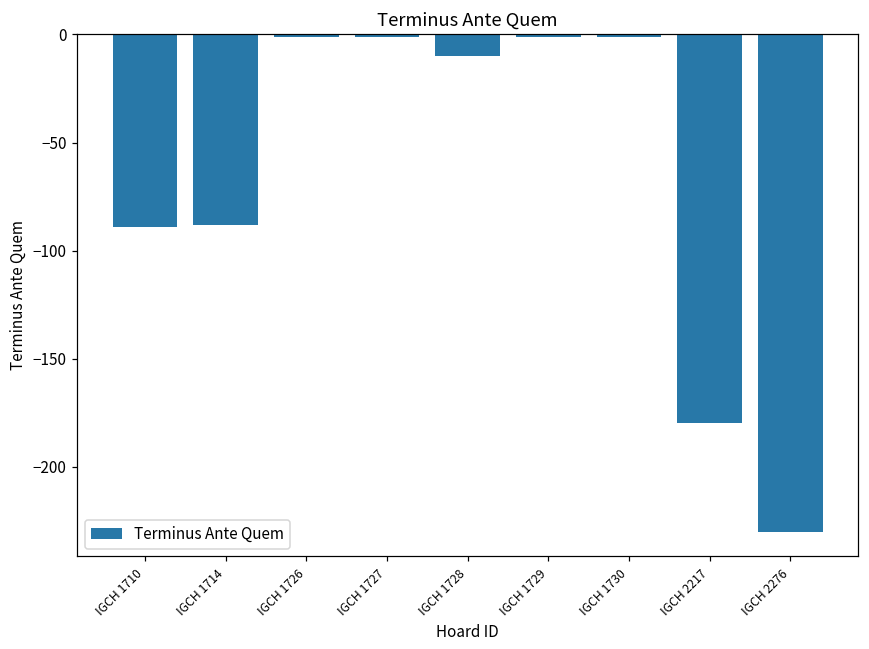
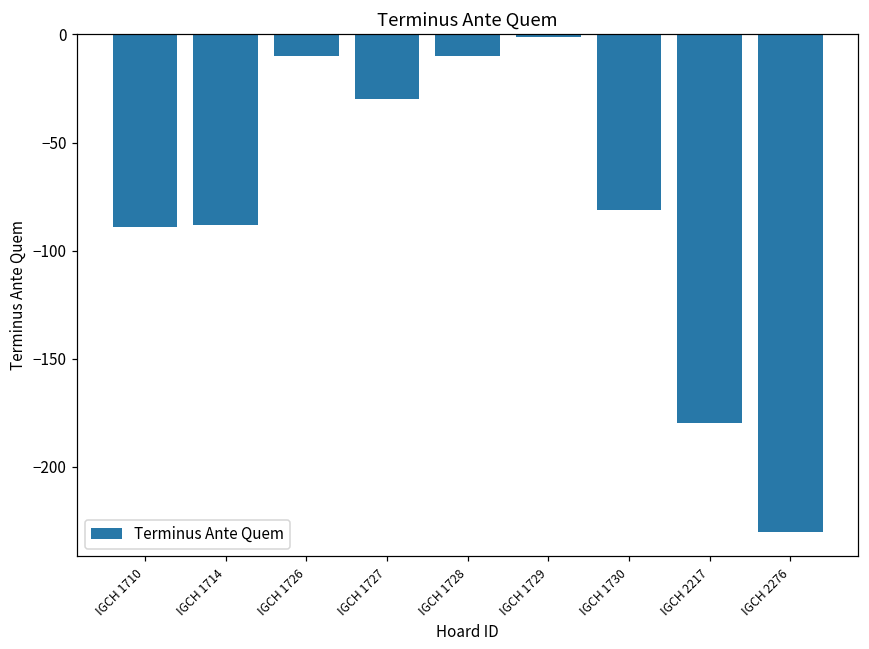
  {
    "IGCH 1710": -89,
    "IGCH 1714": -88,
-   "IGCH 1726": -1,
-   "IGCH 1727": -1,
+   "IGCH 1726": -10,
+   "IGCH 1727": -30,
    "IGCH 1728": -10,
-   "IGCH 1730": -1,
+   "IGCH 1730": -81,
    "IGCH 2217": -180,
    "IGCH 2276": -230
  }
